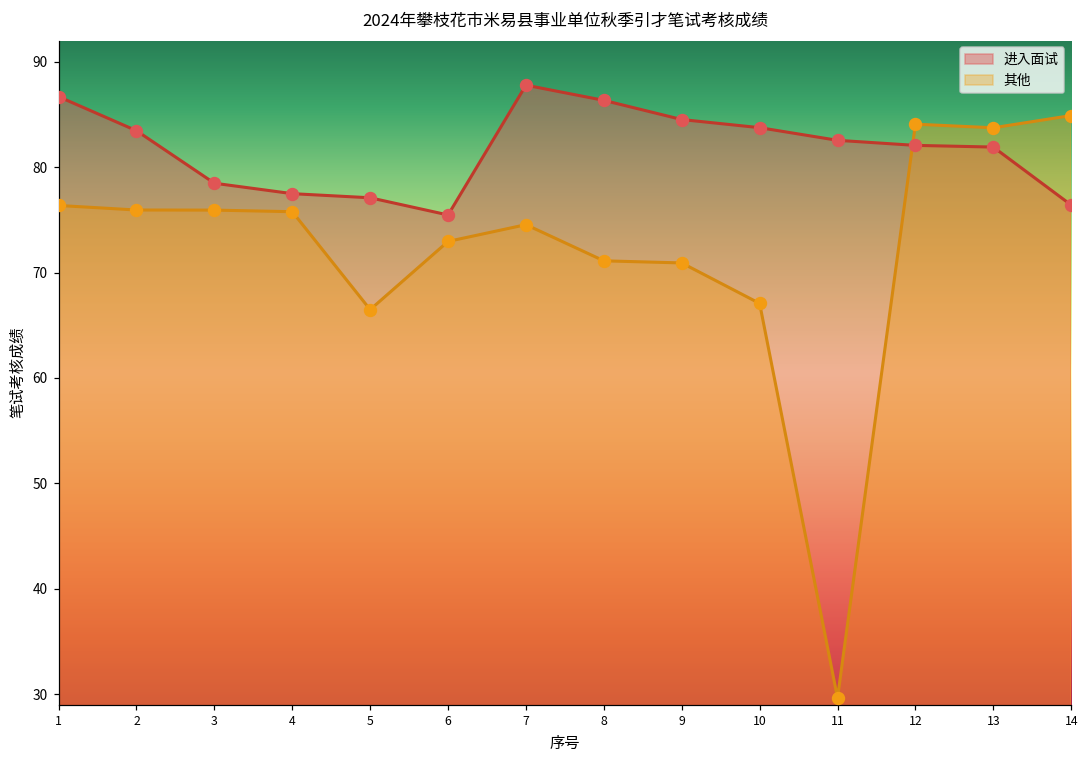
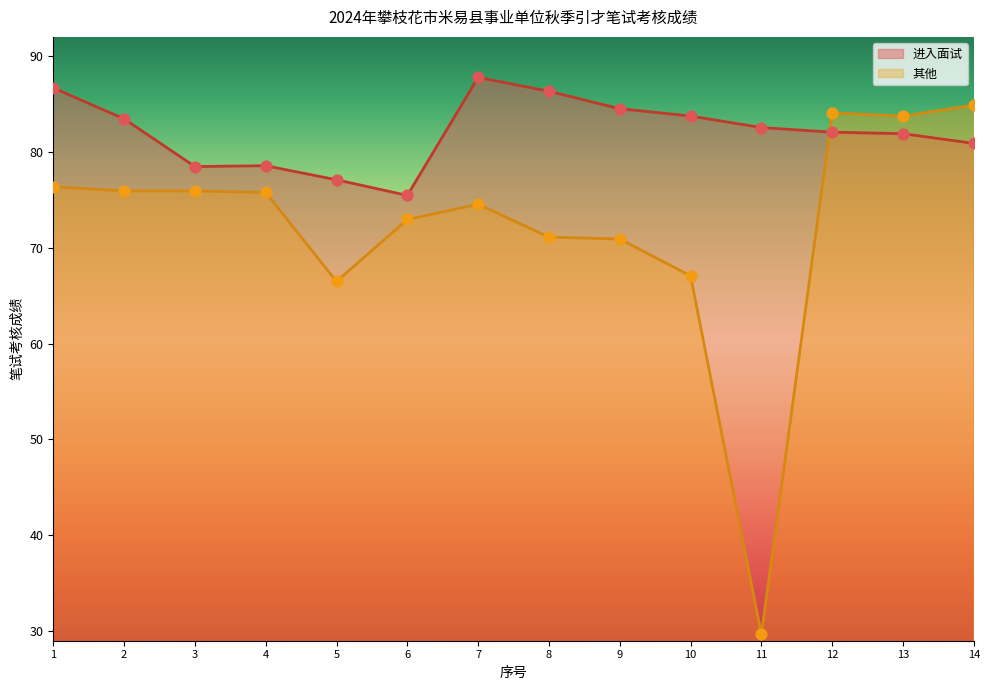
  {
    "进入面试": {
      "1": 87,
      "2": 83,
      "3": 78,
-     "4": 77,
+     "4": 79,
      "5": 77,
      "6": 75,
      "7": 88,
      "8": 86,
      "9": 85,
      "10": 84,
      "11": 83,
      "12": 82,
      "13": 82,
-     "14": 76
+     "14": 81
    },
    "其他": {
      "1": 76,
      "2": 76,
      "3": 76,
      "4": 76,
      "5": 66,
      "6": 73,
      "7": 75,
      "8": 71,
      "9": 71,
      "10": 67,
      "11": 30,
      "12": 84,
      "13": 84,
      "14": 85
    }
  }
